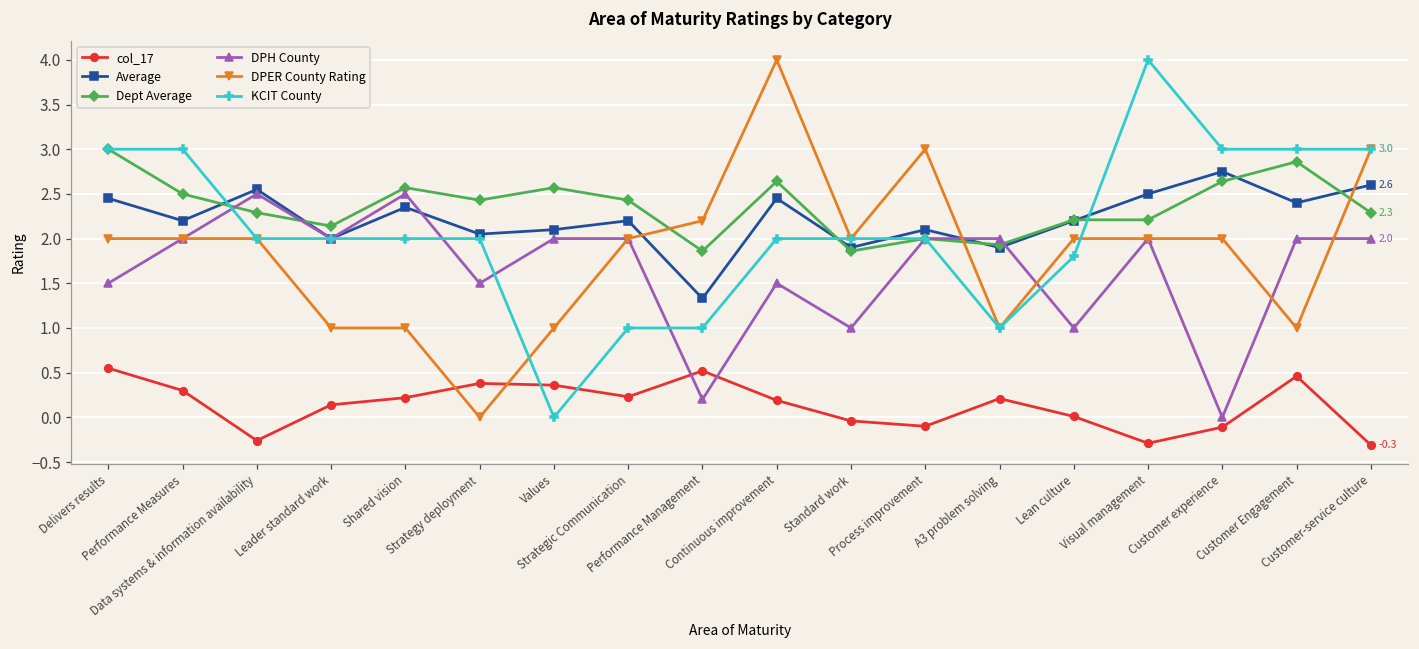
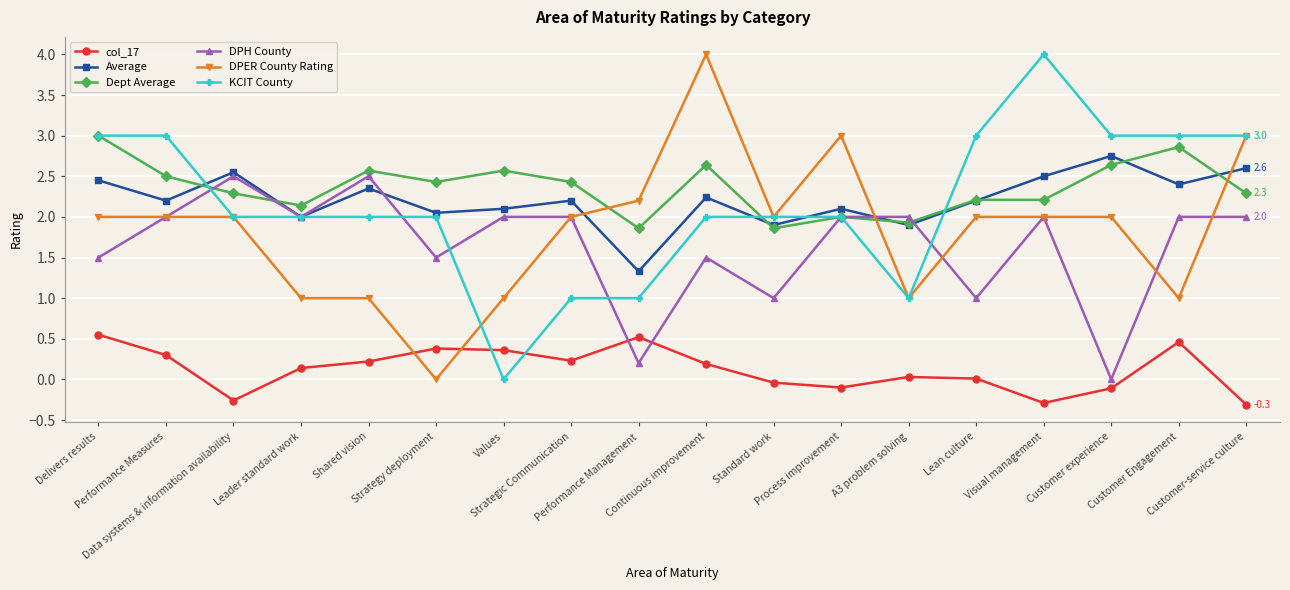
  {
    "col_17": {
      "Delivers results": 0.6,
      "Performance Measures": 0.3,
      "Data systems & information availability": -0.3,
      "Leader standard work": 0.1,
      "Shared vision": 0.2,
      "Strategy deployment": 0.4,
      "Values": 0.4,
      "Strategic Communication": 0.2,
      "Performance Management": 0.5,
      "Continuous improvement": 0.2,
      "Standard work": 0.0,
      "Process improvement": -0.1,
-     "A3 problem solving": 0.2,
+     "A3 problem solving": 0.0,
      "Lean culture": 0.0,
      "Visual management": -0.3,
      "Customer experience": -0.1,
      "Customer Engagement": 0.5
    },
    "Average": {
      "Delivers results": 2.5,
      "Performance Measures": 2.2,
      "Data systems & information availability": 2.6,
      "Shared vision": 2.4,
      "Strategy deployment": 2.1,
      "Values": 2.1,
      "Strategic Communication": 2.2,
      "Performance Management": 1.3,
-     "Continuous improvement": 2.5,
+     "Continuous improvement": 2.2,
      "Standard work": 1.9,
      "Process improvement": 2.1,
      "Visual management": 2.5,
      "Customer experience": 2.8,
      "Customer Engagement": 2.4
    },
    "Dept Average": {
      "Customer-service culture": 2.3
    },
    "DPH County": {
      "Customer-service culture": 2.0
    },
    "DPER County Rating": {
      "Delivers results": 2.0,
      "Leader standard work": 1.0,
      "Shared vision": 1.0,
      "Strategy deployment": 0.0,
      "Values": 1.0,
      "Performance Management": 2.2,
      "Continuous improvement": 4.0,
      "Process improvement": 3.0,
      "Lean culture": 2.0,
      "Customer experience": 2.0,
      "Customer Engagement": 1.0
    },
    "KCIT County": {
      "Performance Measures": 3.0,
      "Shared vision": 2.0,
      "Strategy deployment": 2.0,
      "Values": 0.0,
      "Strategic Communication": 1.0,
      "Performance Management": 1.0,
      "Continuous improvement": 2.0,
-     "Lean culture": 1.8,
+     "Lean culture": 3.0,
      "Visual management": 4.0,
      "Customer experience": 3.0,
      "Customer Engagement": 3.0
    }
  }
